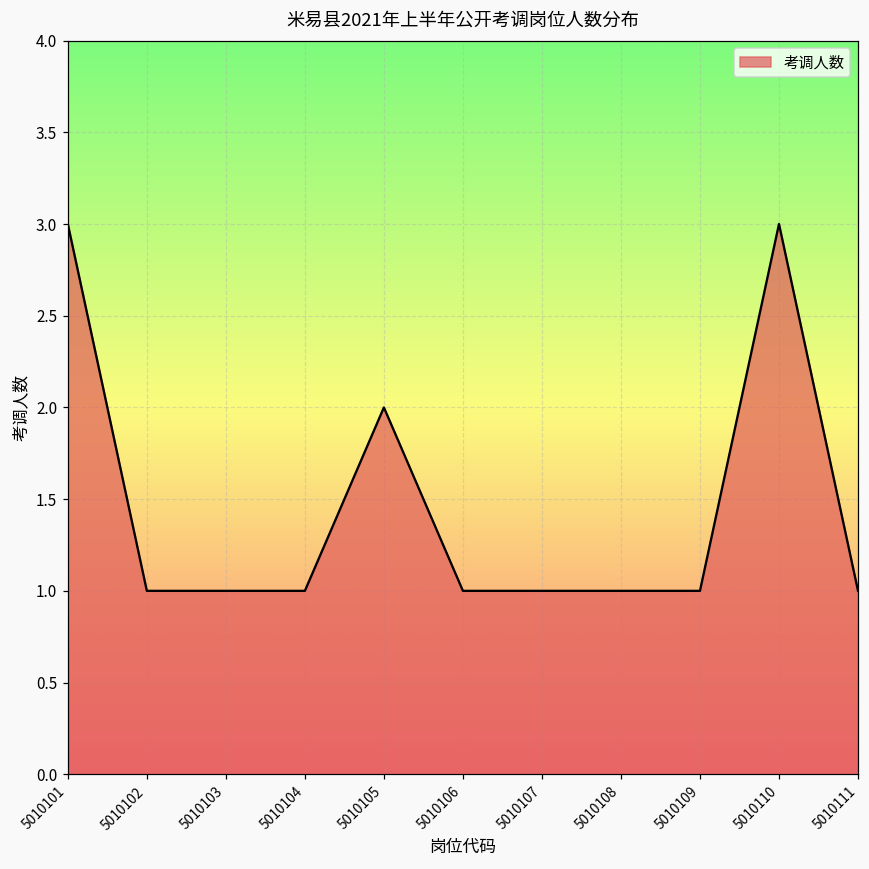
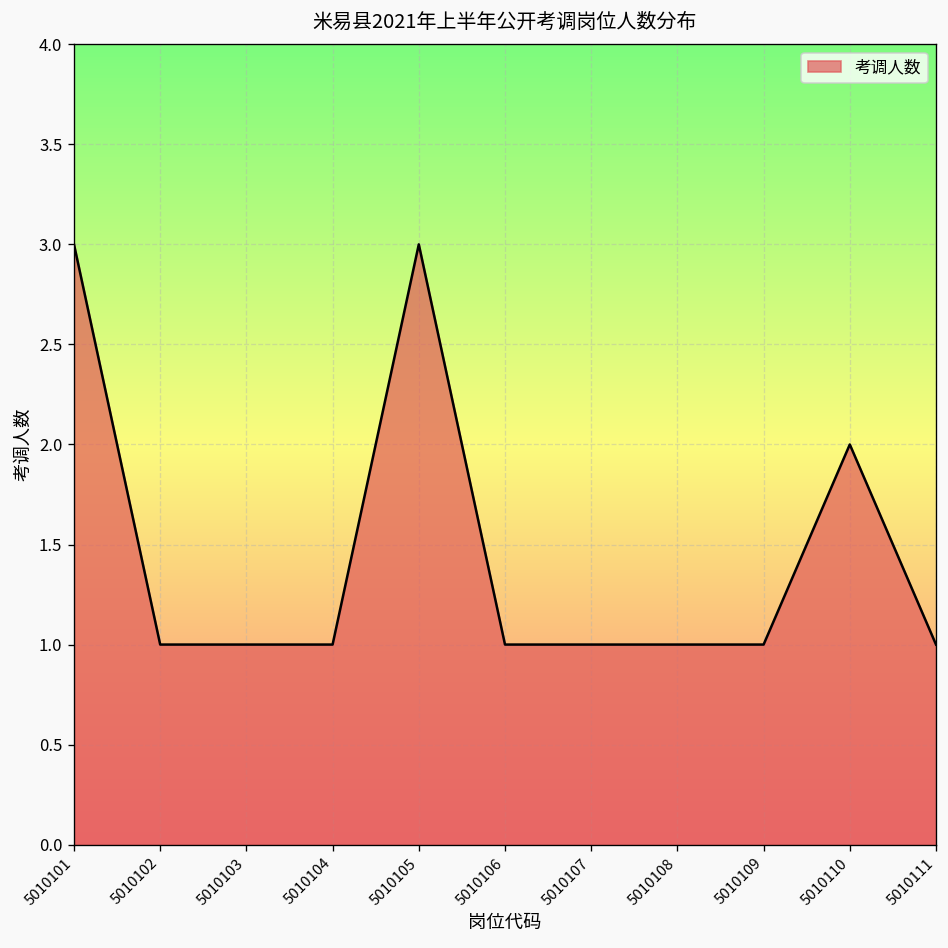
  {
    "5010101": 3,
    "5010102": 1,
    "5010103": 1,
    "5010104": 1,
-   "5010105": 2,
+   "5010105": 3,
    "5010106": 1,
    "5010107": 1,
    "5010108": 1,
    "5010109": 1,
-   "5010110": 3,
+   "5010110": 2,
    "5010111": 1
  }
